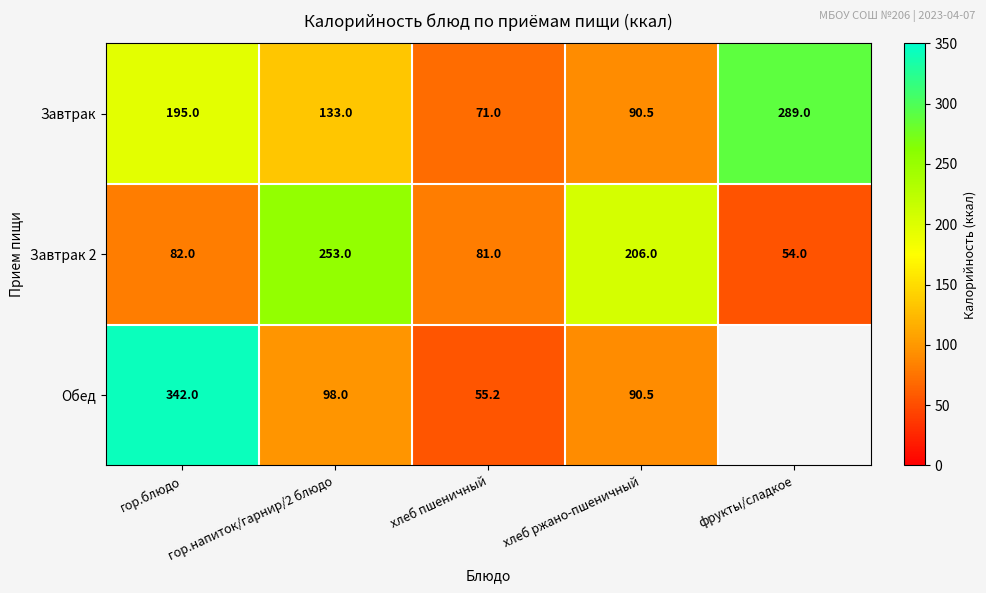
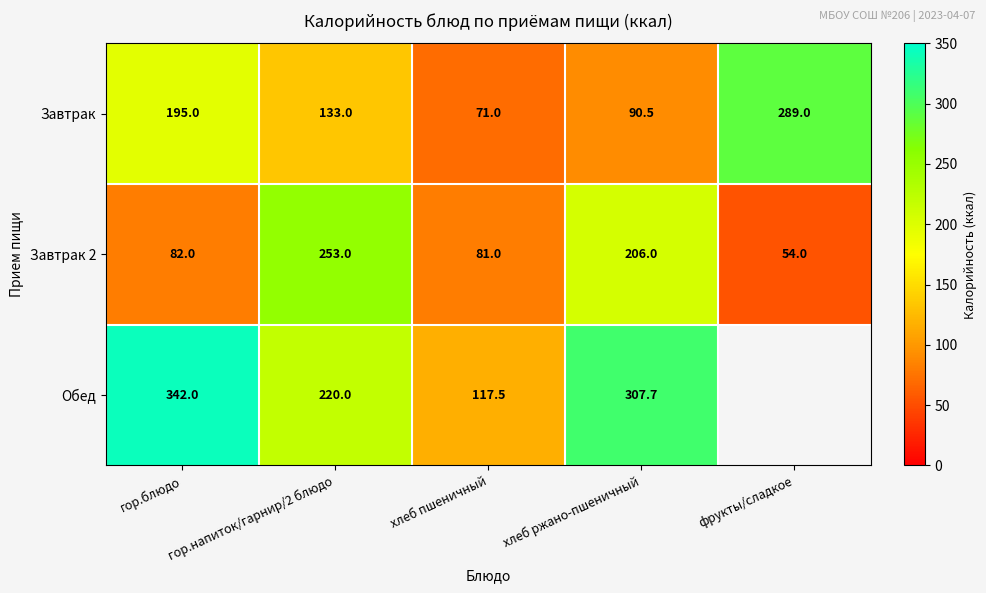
  {
    "Завтрак": {
      "гор.блюдо": 195.0,
      "гор.напиток/гарнир/2 блюдо": 133.0,
      "хлеб пшеничный": 71.0,
      "хлеб ржано-пшеничный": 90.5,
      "фрукты/сладкое": 289.0
    },
    "Завтрак 2": {
      "гор.блюдо": 82.0,
      "гор.напиток/гарнир/2 блюдо": 253.0,
      "хлеб пшеничный": 81.0,
      "хлеб ржано-пшеничный": 206.0,
      "фрукты/сладкое": 54.0
    },
    "Обед": {
      "гор.блюдо": 342.0,
-     "гор.напиток/гарнир/2 блюдо": 98.0,
-     "хлеб пшеничный": 55.2,
-     "хлеб ржано-пшеничный": 90.5
+     "гор.напиток/гарнир/2 блюдо": 220.0,
+     "хлеб пшеничный": 117.5,
+     "хлеб ржано-пшеничный": 307.7
    }
  }
